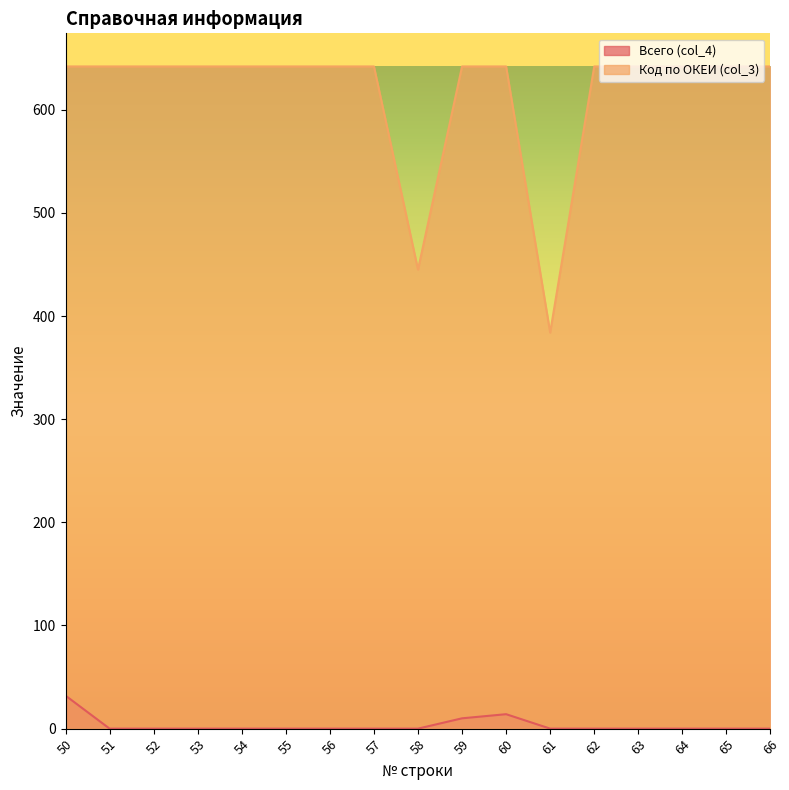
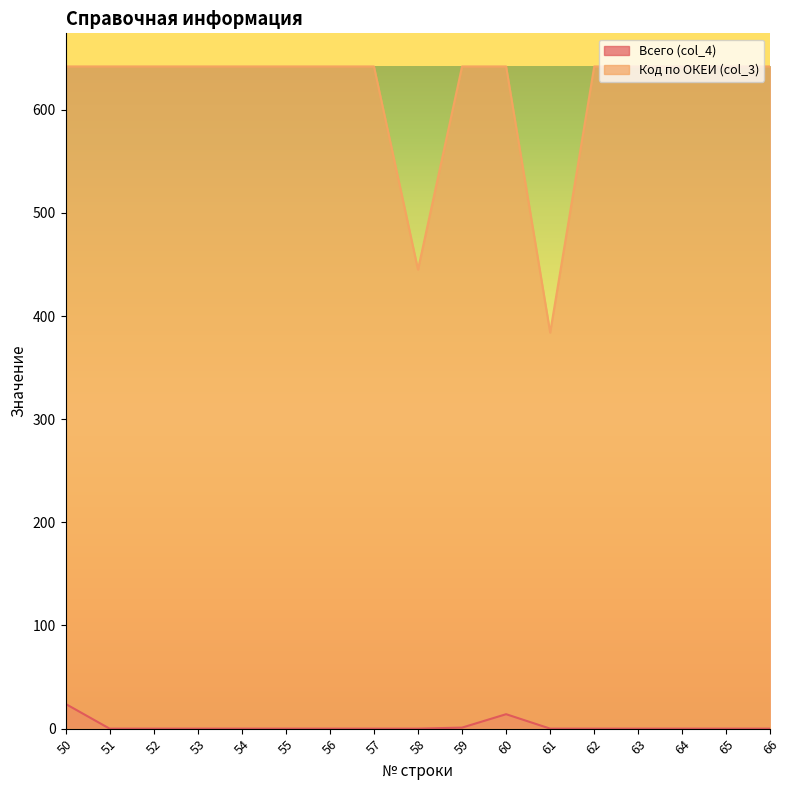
  {
    "Всего (col_4)": {
-     "50": 32,
+     "50": 24,
      "51": 0,
      "52": 0,
      "53": 0,
      "54": 0,
      "55": 0,
      "56": 0,
      "57": 0,
      "58": 0,
-     "59": 10,
+     "59": 1,
      "60": 14,
      "61": 0,
      "62": 0,
      "63": 0,
      "64": 0,
      "65": 0,
      "66": 0
    },
    "Код по ОКЕИ (col_3)": {
      "50": 642,
      "51": 642,
      "52": 642,
      "53": 642,
      "54": 642,
      "55": 642,
      "56": 642,
      "57": 642,
      "58": 445,
      "59": 642,
      "60": 642,
      "61": 384,
      "62": 642,
      "66": 642
    }
  }
